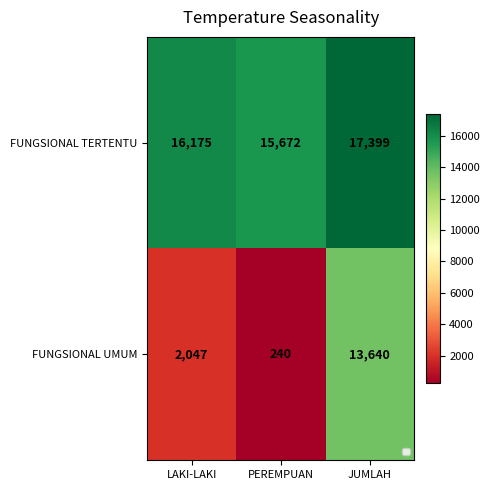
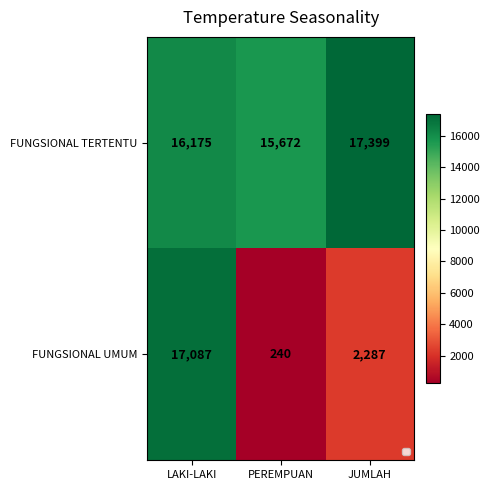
  {
    "FUNGSIONAL TERTENTU": {
      "LAKI-LAKI": "16,175",
      "PEREMPUAN": "15,672",
      "JUMLAH": "17,399"
    },
    "FUNGSIONAL UMUM": {
-     "LAKI-LAKI": "2,047",
+     "LAKI-LAKI": "17,087",
      "PEREMPUAN": "240",
-     "JUMLAH": "13,640"
+     "JUMLAH": "2,287"
    }
  }
